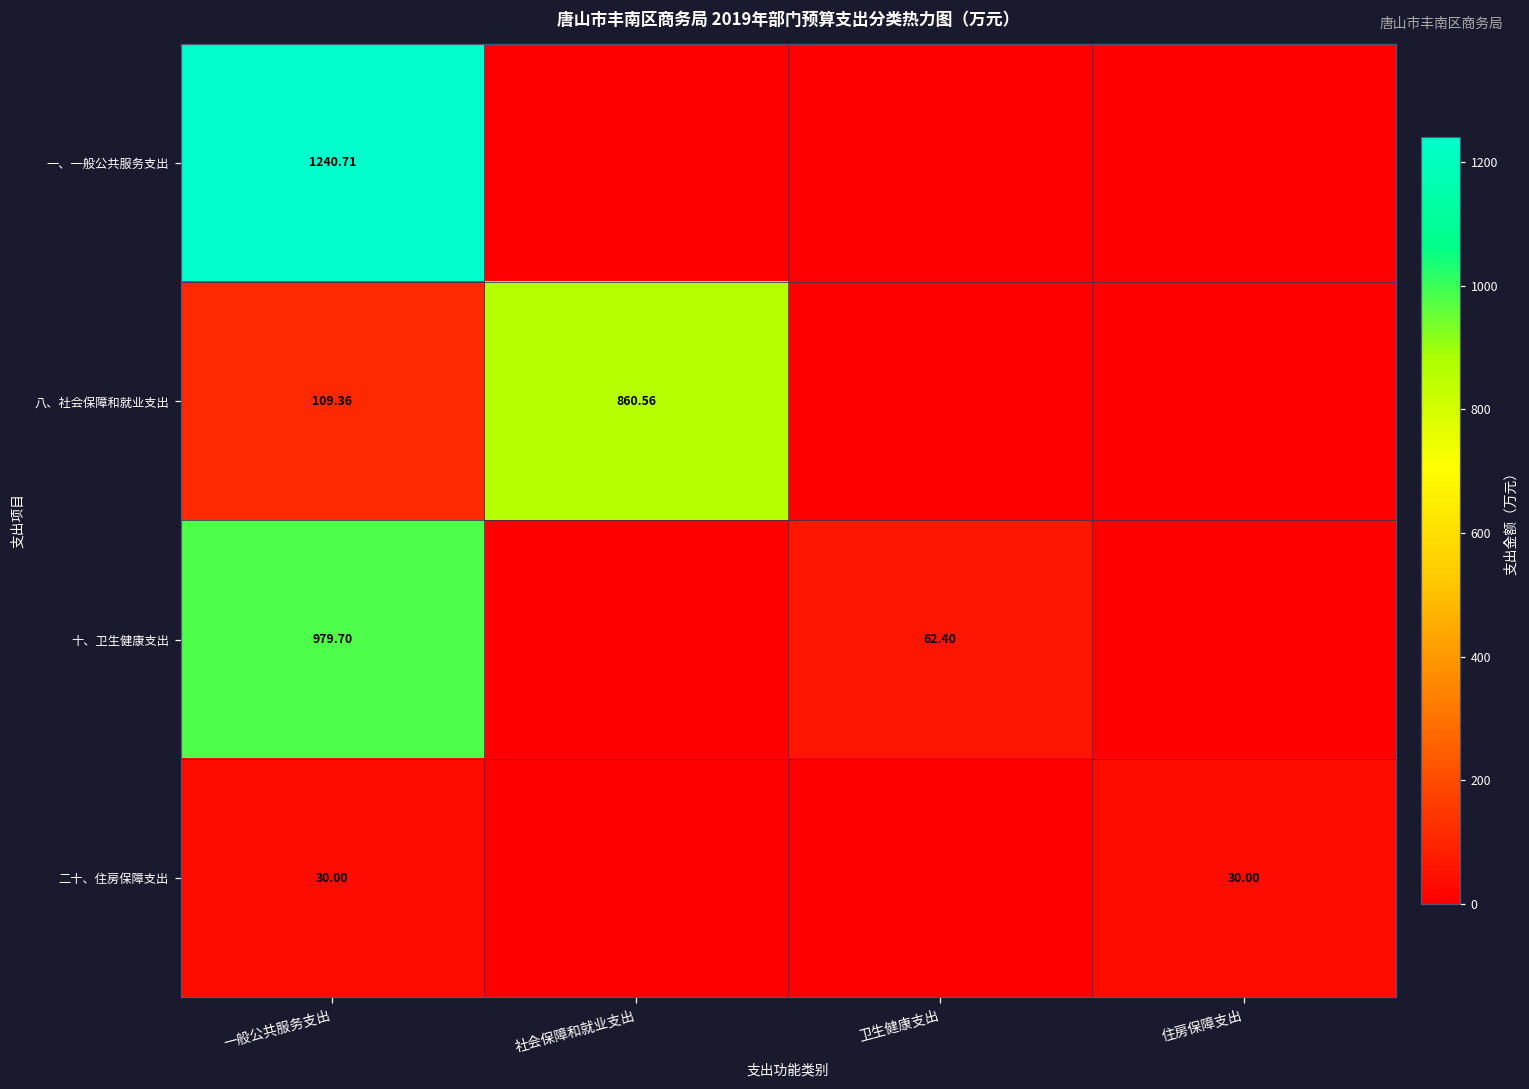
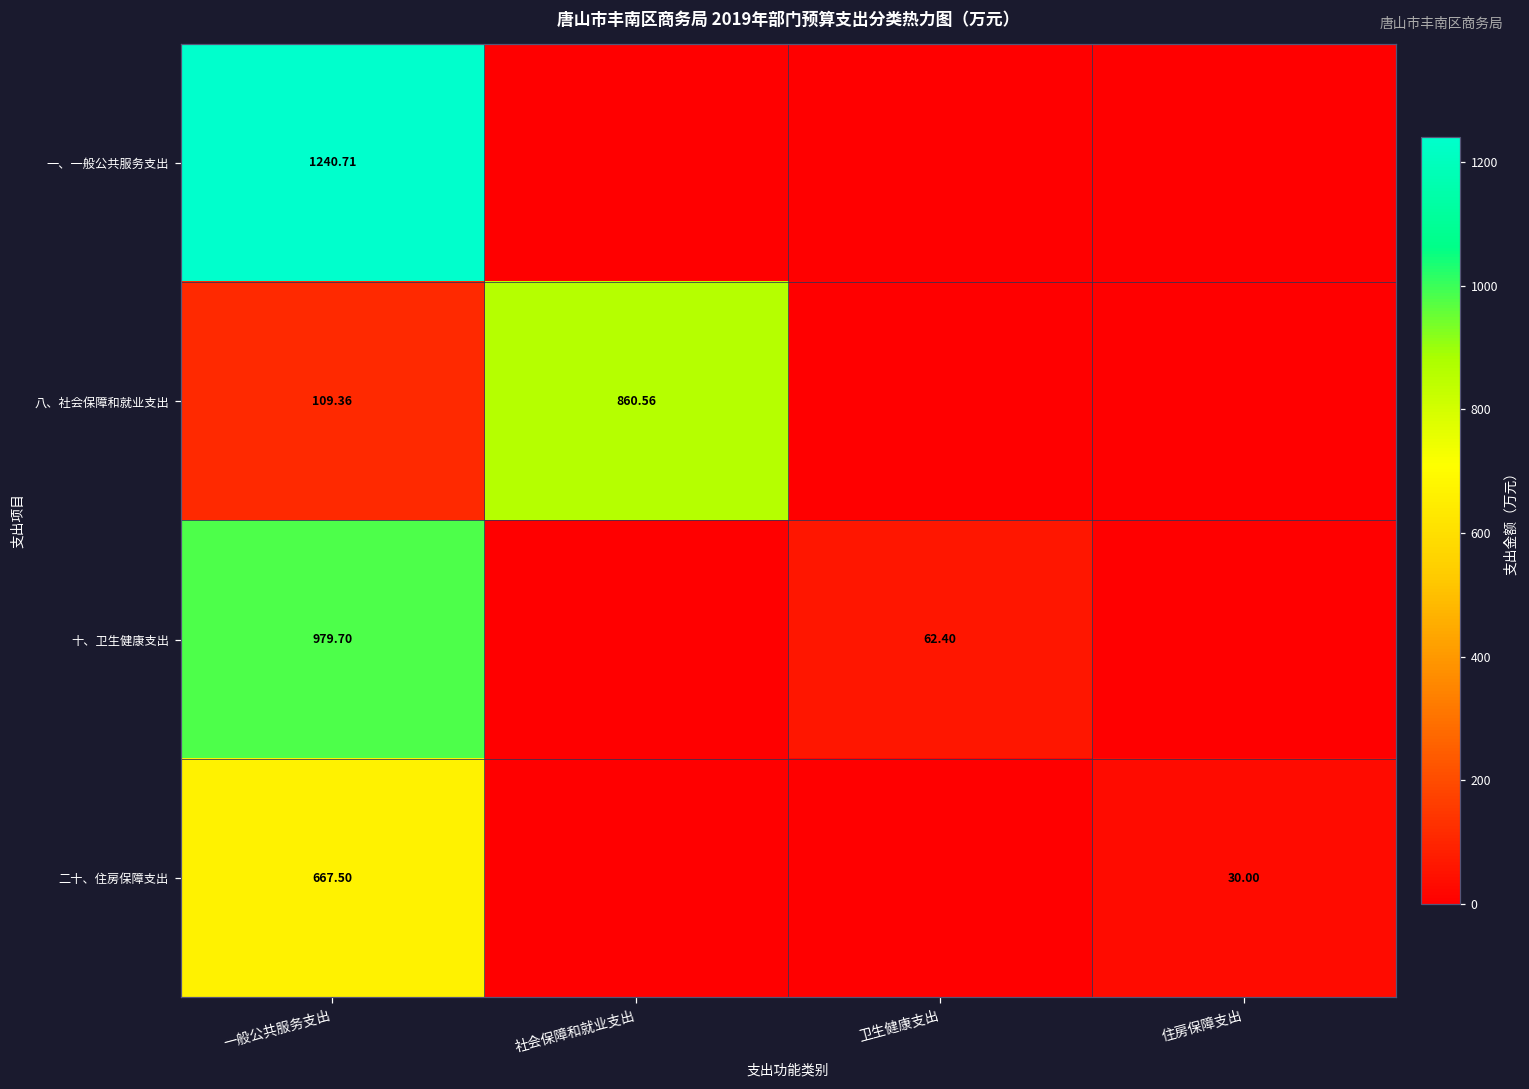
  {
    "一、一般公共服务支出": {
      "一般公共服务支出": 1240.71
    },
    "八、社会保障和就业支出": {
      "一般公共服务支出": 109.36,
      "社会保障和就业支出": 860.56
    },
    "十、卫生健康支出": {
      "一般公共服务支出": 979.70,
      "卫生健康支出": 62.40
    },
    "二十、住房保障支出": {
-     "一般公共服务支出": 30.00,
+     "一般公共服务支出": 667.50,
      "住房保障支出": 30.00
    }
  }
